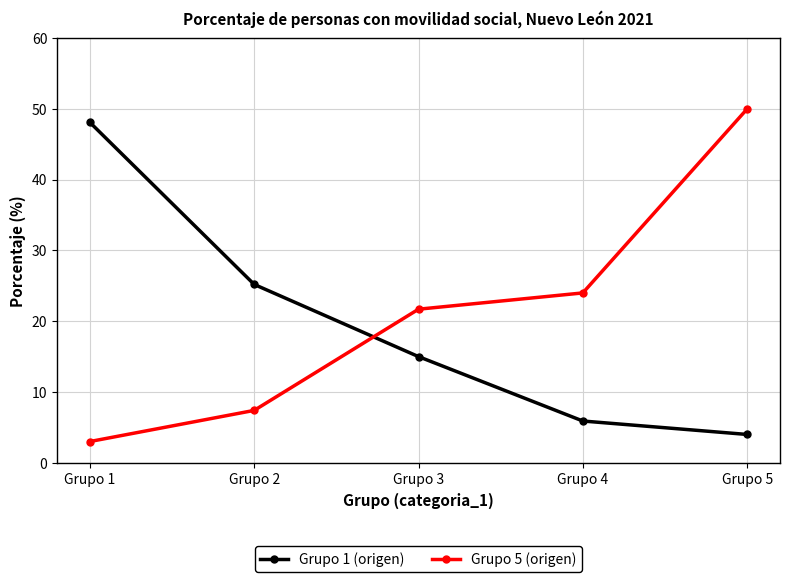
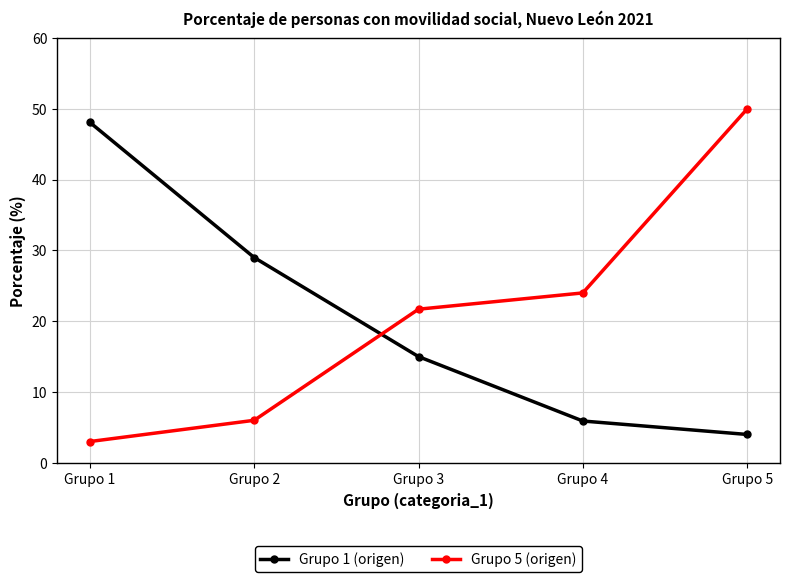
  {
    "Grupo 1 (origen)": {
      "Grupo 1": 48,
-     "Grupo 2": 25,
+     "Grupo 2": 29,
      "Grupo 3": 15,
      "Grupo 4": 6,
      "Grupo 5": 4
    },
    "Grupo 5 (origen)": {
      "Grupo 1": 3,
-     "Grupo 2": 7,
+     "Grupo 2": 6,
      "Grupo 3": 22,
      "Grupo 4": 24,
      "Grupo 5": 50
    }
  }
